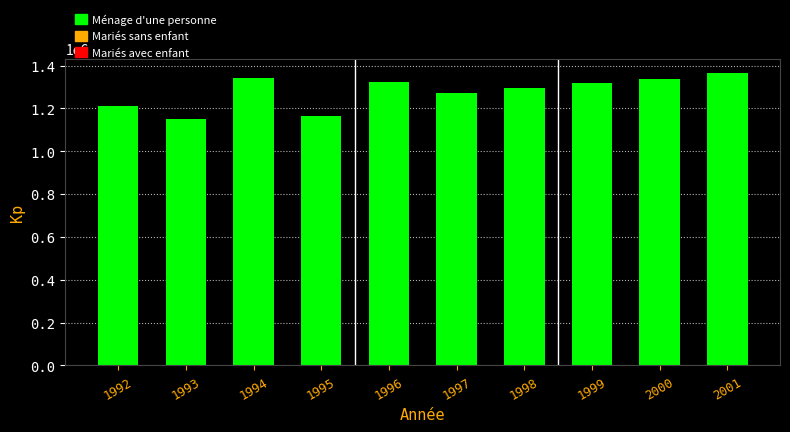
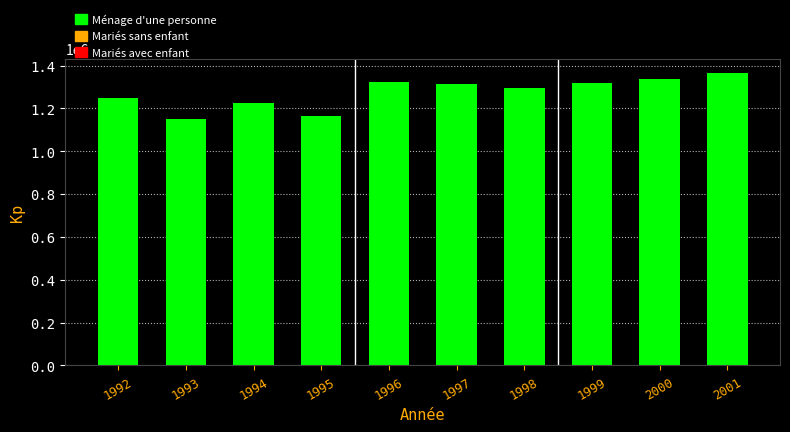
  {
-   "1992": 1210000,
+   "1992": 1250000,
    "1993": 1150000,
-   "1994": 1340000,
+   "1994": 1230000,
    "1995": 1170000,
    "1996": 1320000,
-   "1997": 1270000,
+   "1997": 1310000,
    "1998": 1300000,
    "1999": 1320000,
    "2000": 1340000,
    "2001": 1360000
  }
